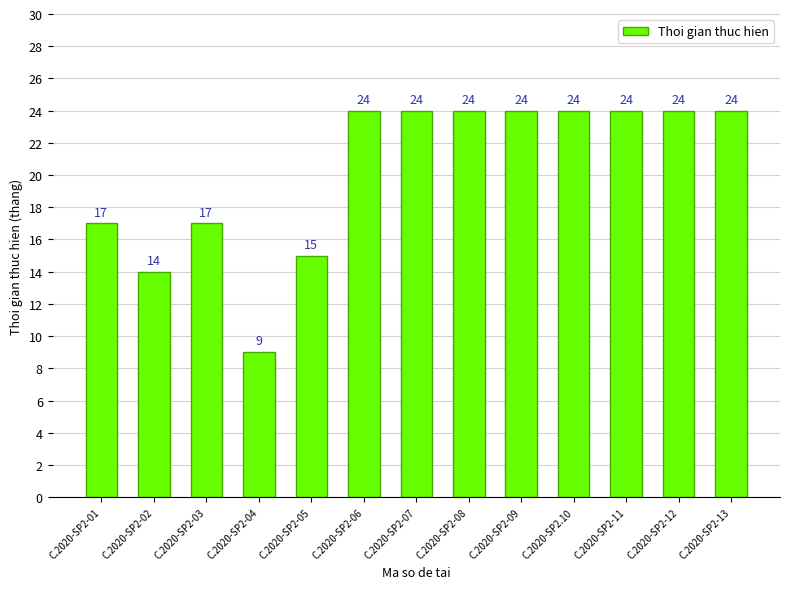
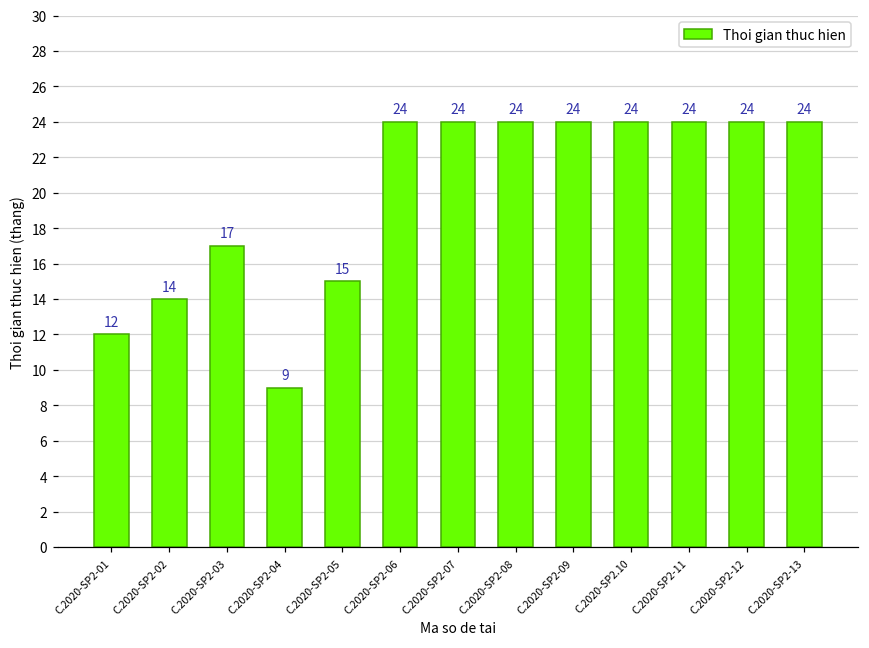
  {
-   "C.2020-SP2-01": 17,
+   "C.2020-SP2-01": 12,
    "C.2020-SP2-02": 14,
    "C.2020-SP2-03": 17,
    "C.2020-SP2-04": 9,
    "C.2020-SP2-05": 15,
    "C.2020-SP2-06": 24,
    "C.2020-SP2-07": 24,
    "C.2020-SP2-08": 24,
    "C.2020-SP2-09": 24,
    "C.2020-SP2.10": 24,
    "C.2020-SP2-11": 24,
    "C.2020-SP2-12": 24,
    "C.2020-SP2-13": 24
  }
